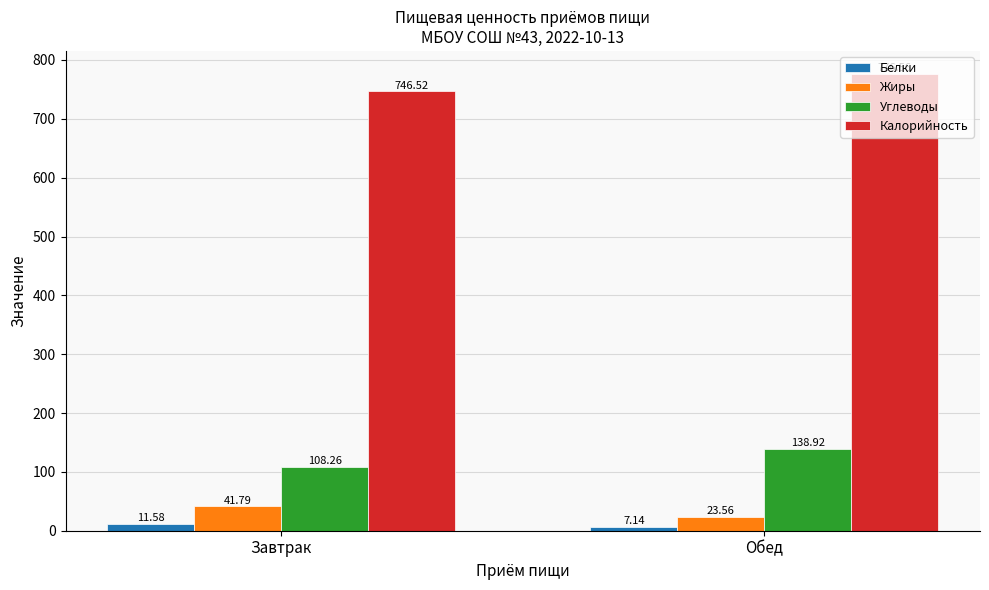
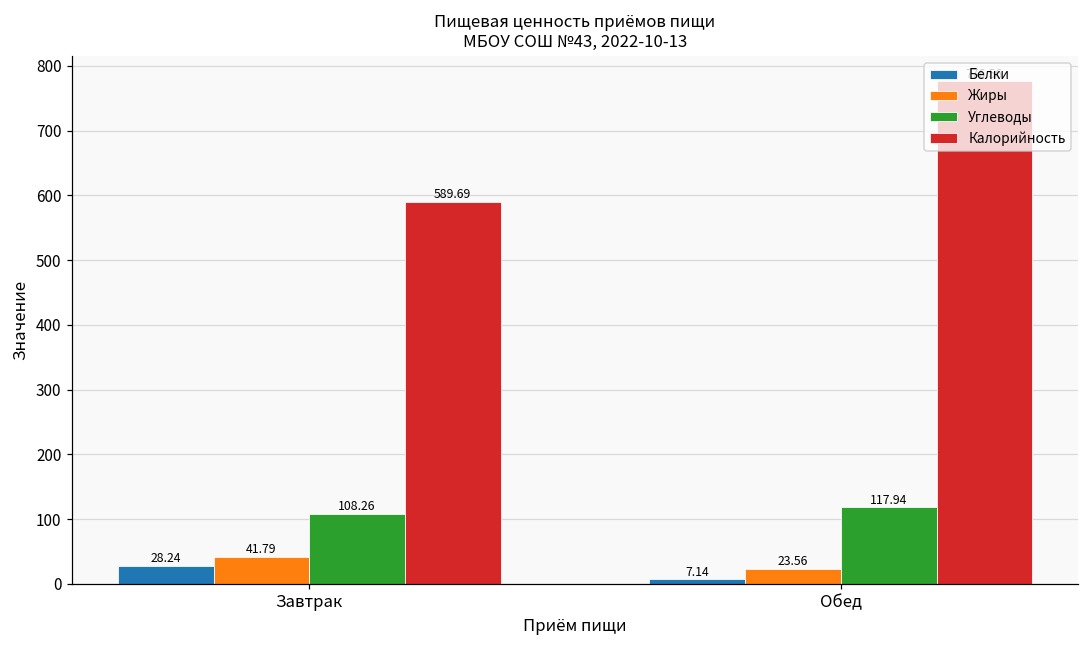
  {
    "Белки": {
-     "Завтрак": 11.58,
+     "Завтрак": 28.24,
      "Обед": 7.14
    },
    "Жиры": {
      "Завтрак": 41.79,
      "Обед": 23.56
    },
    "Углеводы": {
      "Завтрак": 108.26,
-     "Обед": 138.92
+     "Обед": 117.94
    },
    "Калорийность": {
-     "Завтрак": 746.52
+     "Завтрак": 589.69
    }
  }
